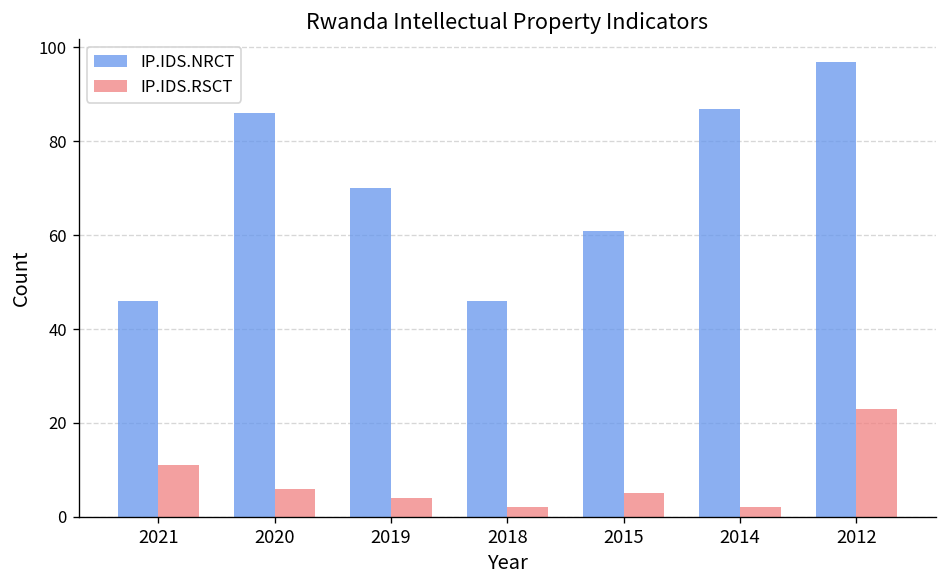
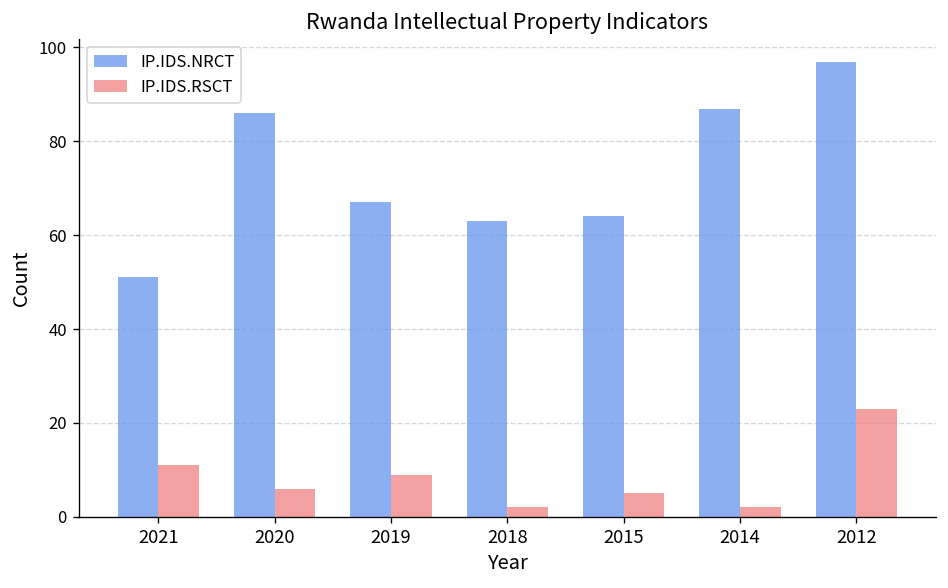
  {
    "IP.IDS.NRCT": {
-     "2021": 46,
+     "2021": 51,
      "2020": 86,
-     "2019": 70,
-     "2018": 46,
-     "2015": 61,
+     "2019": 67,
+     "2018": 63,
+     "2015": 64,
      "2014": 87,
      "2012": 97
    },
    "IP.IDS.RSCT": {
      "2021": 11,
      "2020": 6,
-     "2019": 4,
+     "2019": 9,
      "2018": 2,
      "2015": 5,
      "2014": 2,
      "2012": 23
    }
  }
